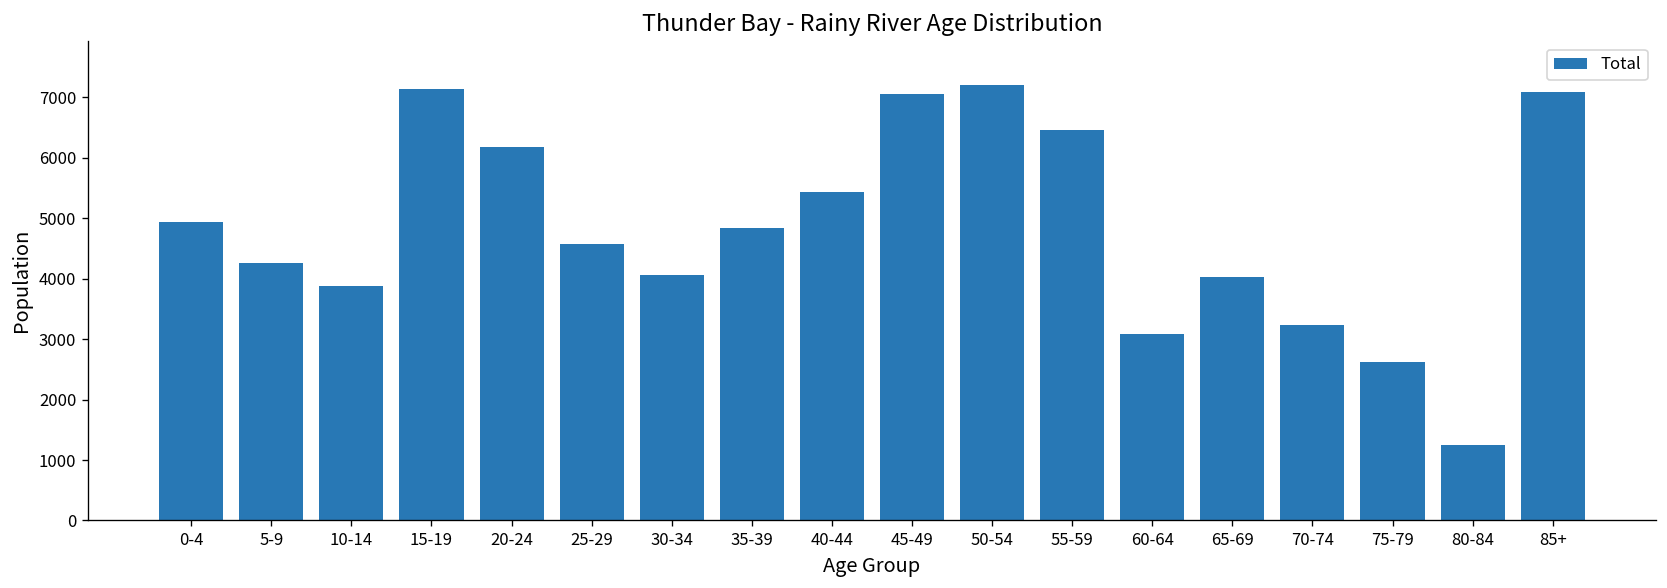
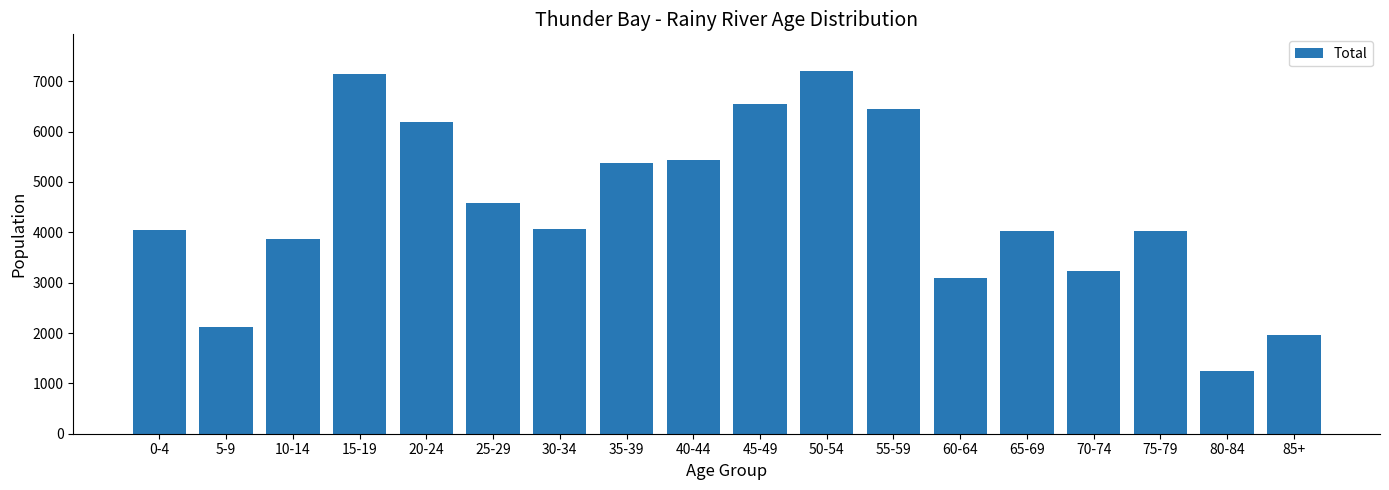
  {
-   "0-4": 4900,
-   "5-9": 4300,
+   "0-4": 4000,
+   "5-9": 2100,
    "10-14": 3900,
    "15-19": 7100,
    "20-24": 6200,
    "25-29": 4600,
    "30-34": 4100,
-   "35-39": 4800,
+   "35-39": 5400,
    "40-44": 5400,
-   "45-49": 7100,
+   "45-49": 6600,
    "50-54": 7200,
    "55-59": 6500,
    "60-64": 3100,
    "65-69": 4000,
    "70-74": 3200,
-   "75-79": 2600,
+   "75-79": 4000,
    "80-84": 1200,
-   "85+": 7100
+   "85+": 2000
  }
